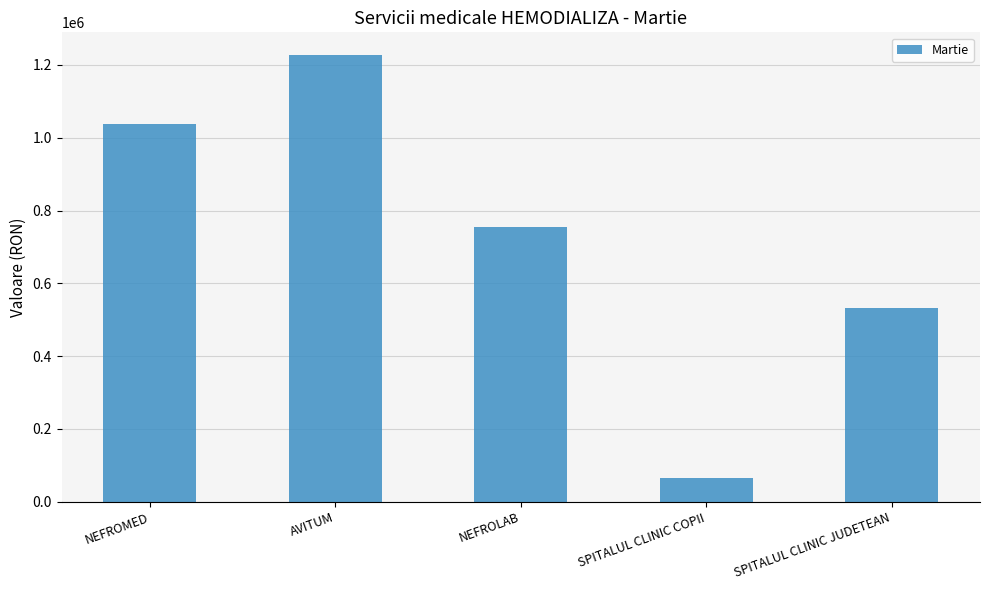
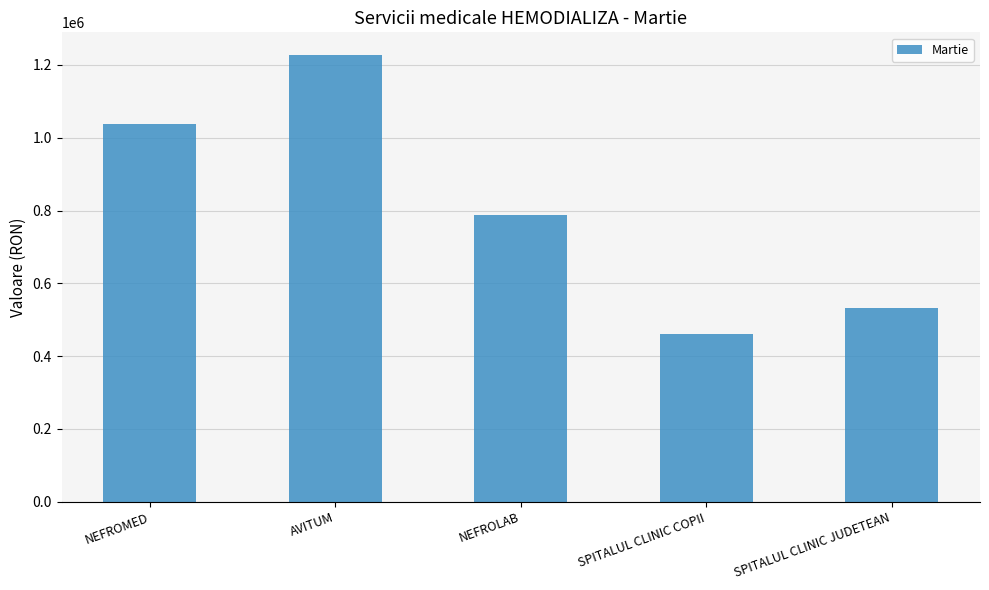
  {
    "NEFROMED": 1040000,
    "AVITUM": 1230000,
-   "NEFROLAB": 760000,
-   "SPITALUL CLINIC COPII": 70000,
+   "NEFROLAB": 790000,
+   "SPITALUL CLINIC COPII": 460000,
    "SPITALUL CLINIC JUDETEAN": 530000
  }
